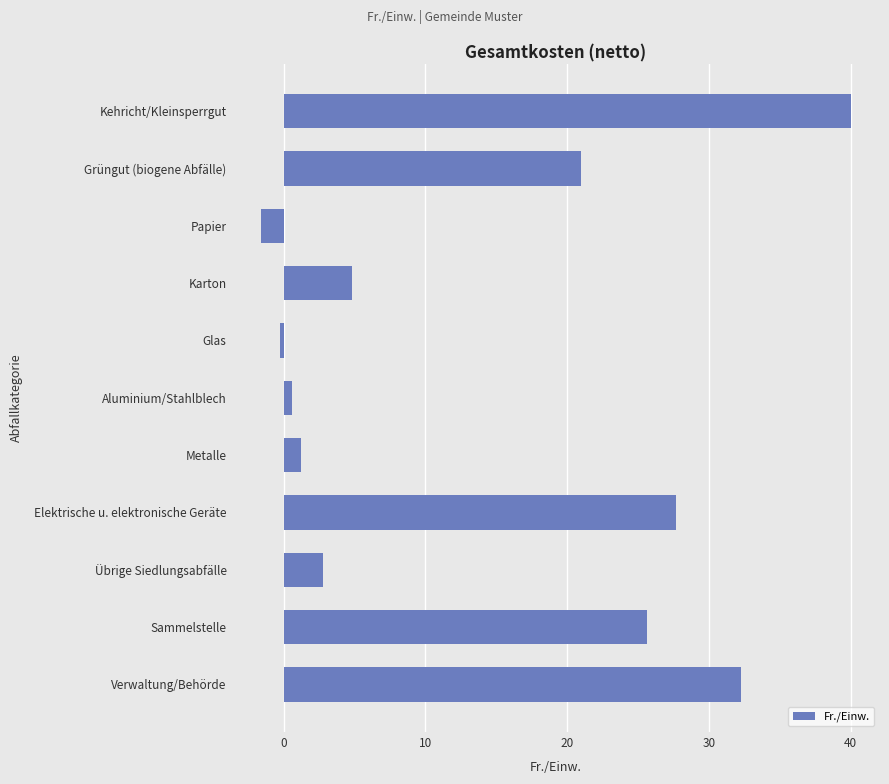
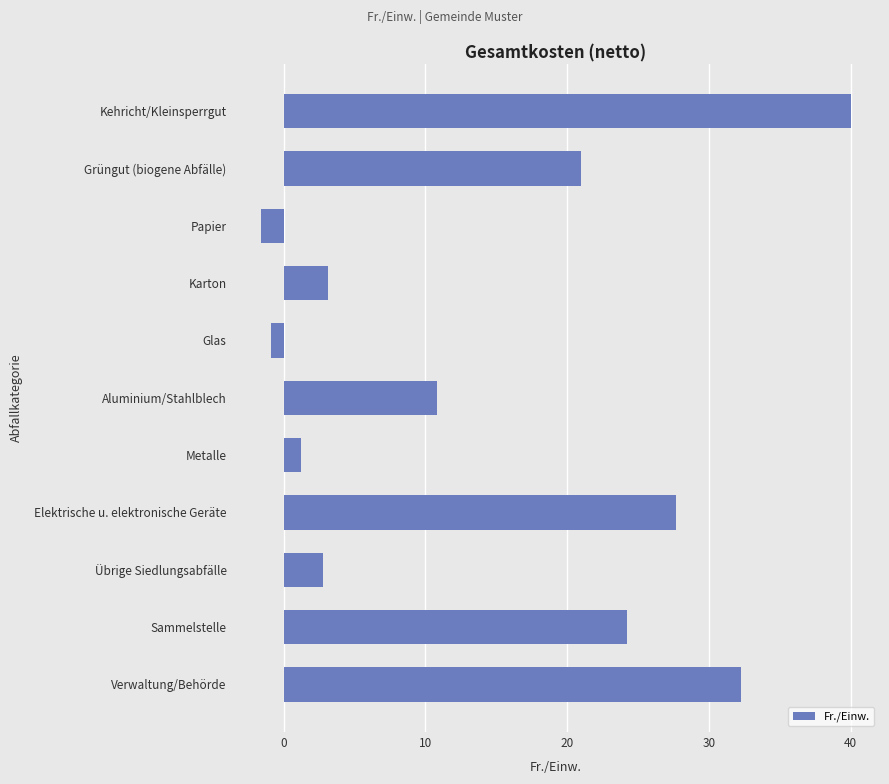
  {
    "Kehricht/Kleinsperrgut": 40.0,
    "Grüngut (biogene Abfälle)": 21.0,
    "Papier": -1.6,
-   "Karton": 4.8,
-   "Glas": -0.3,
-   "Aluminium/Stahlblech": 0.6,
+   "Karton": 3.1,
+   "Glas": -0.9,
+   "Aluminium/Stahlblech": 10.9,
    "Metalle": 1.2,
    "Elektrische u. elektronische Geräte": 27.7,
    "Übrige Siedlungsabfälle": 2.8,
-   "Sammelstelle": 25.7,
+   "Sammelstelle": 24.2,
    "Verwaltung/Behörde": 32.3
  }
